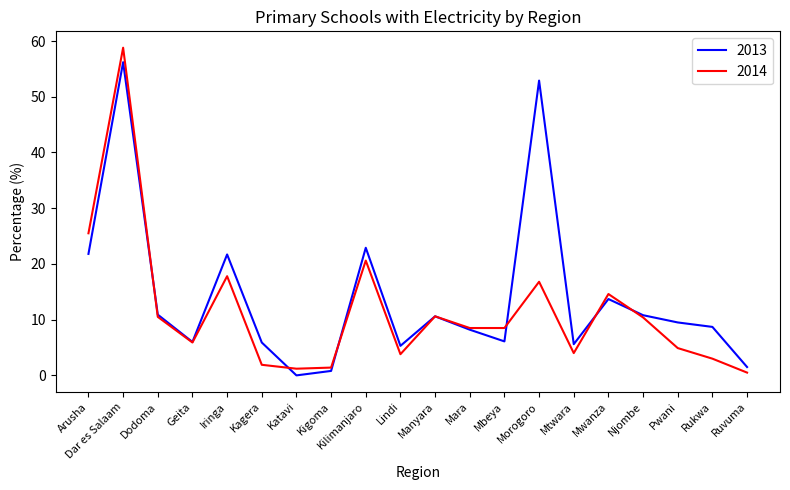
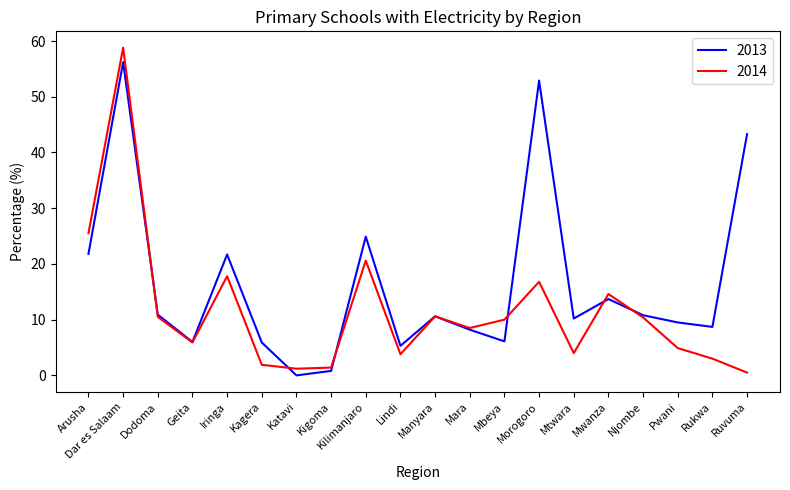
  {
    "2013": {
      "Arusha": 22,
      "Dar es Salaam": 56,
      "Iringa": 22,
      "Kagera": 6,
      "Katavi": 0,
      "Kigoma": 1,
-     "Kilimanjaro": 23,
+     "Kilimanjaro": 25,
      "Lindi": 5,
      "Mbeya": 6,
      "Morogoro": 53,
-     "Mtwara": 6,
+     "Mtwara": 10,
      "Mwanza": 14,
      "Pwani": 10,
      "Rukwa": 9,
-     "Ruvuma": 2
+     "Ruvuma": 43
    },
    "2014": {
      "Arusha": 26,
      "Dar es Salaam": 59,
      "Iringa": 18,
      "Kagera": 2,
      "Katavi": 1,
      "Kigoma": 1,
      "Kilimanjaro": 21,
      "Lindi": 4,
-     "Mbeya": 9,
+     "Mbeya": 10,
      "Morogoro": 17,
      "Mtwara": 4,
      "Mwanza": 15,
      "Pwani": 5,
      "Rukwa": 3,
      "Ruvuma": 1
    }
  }
